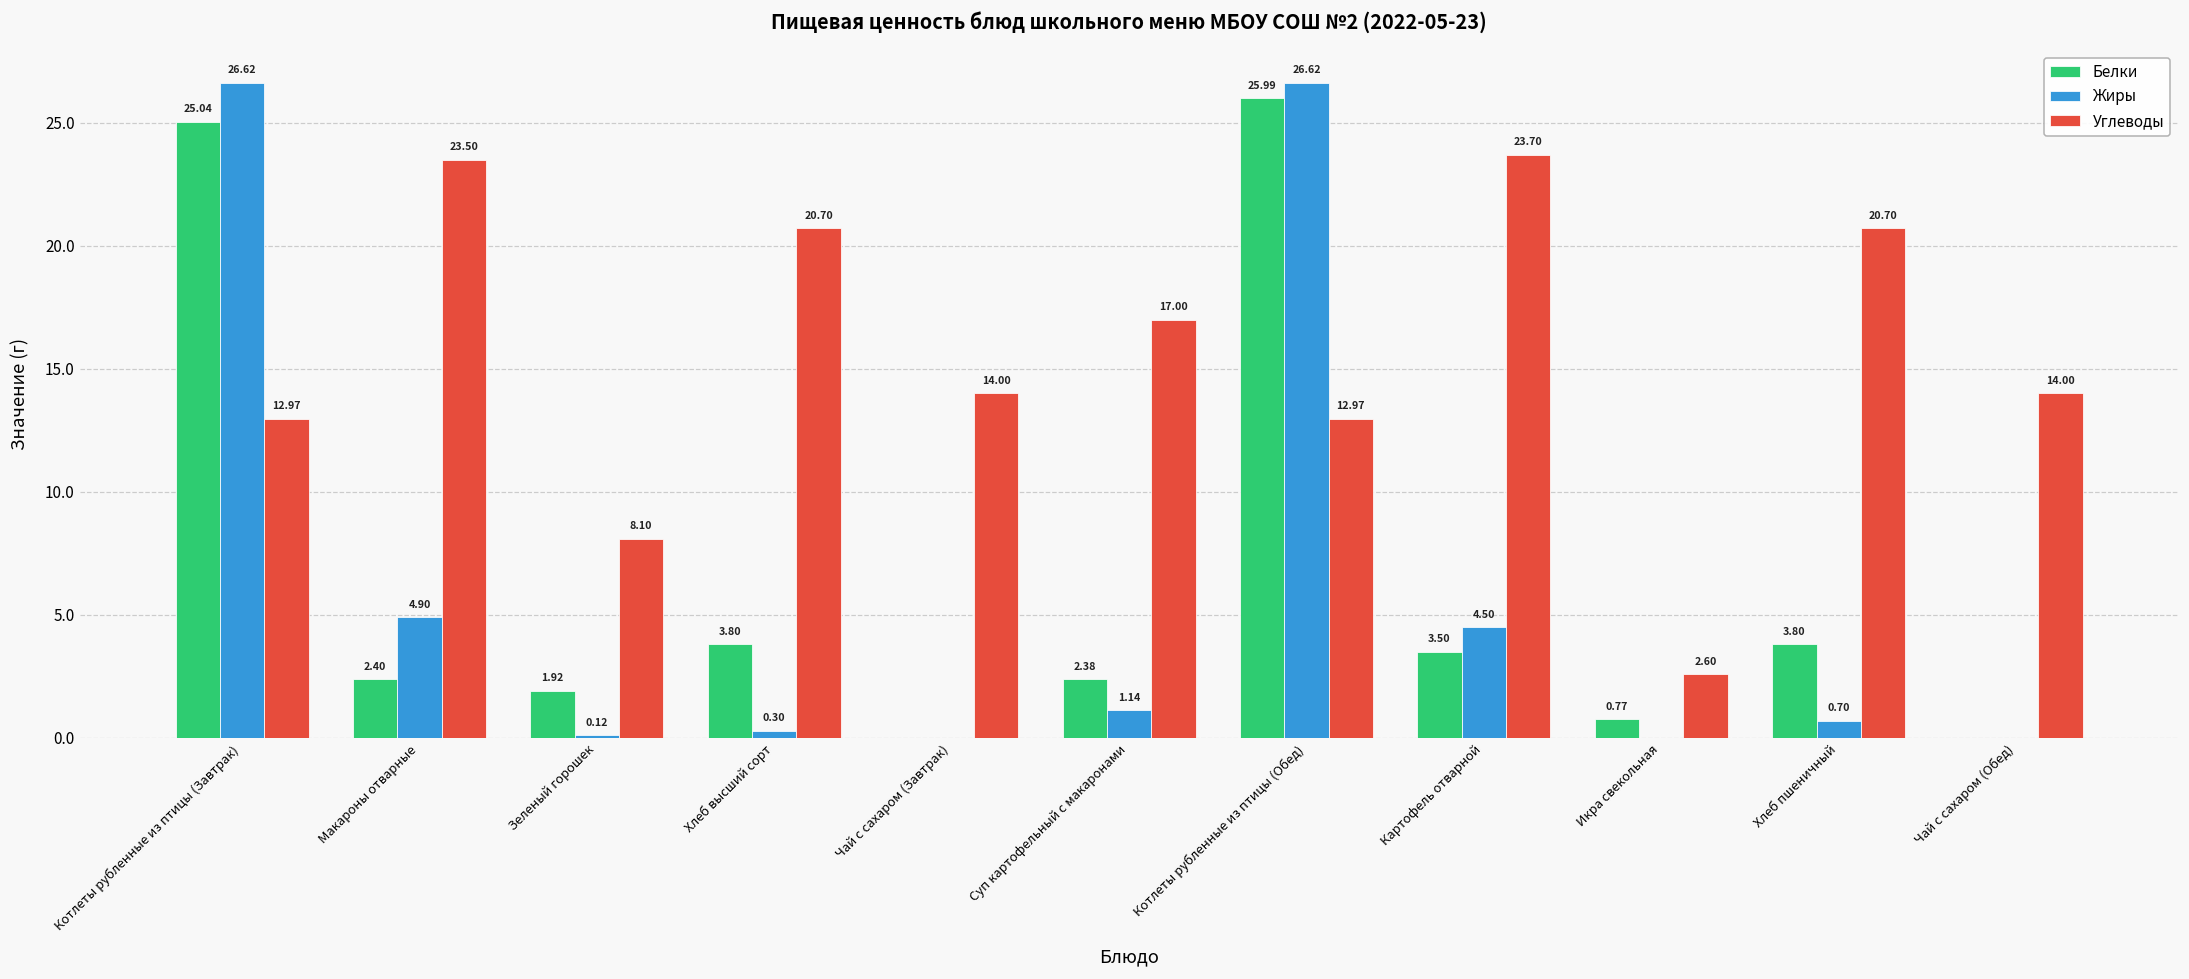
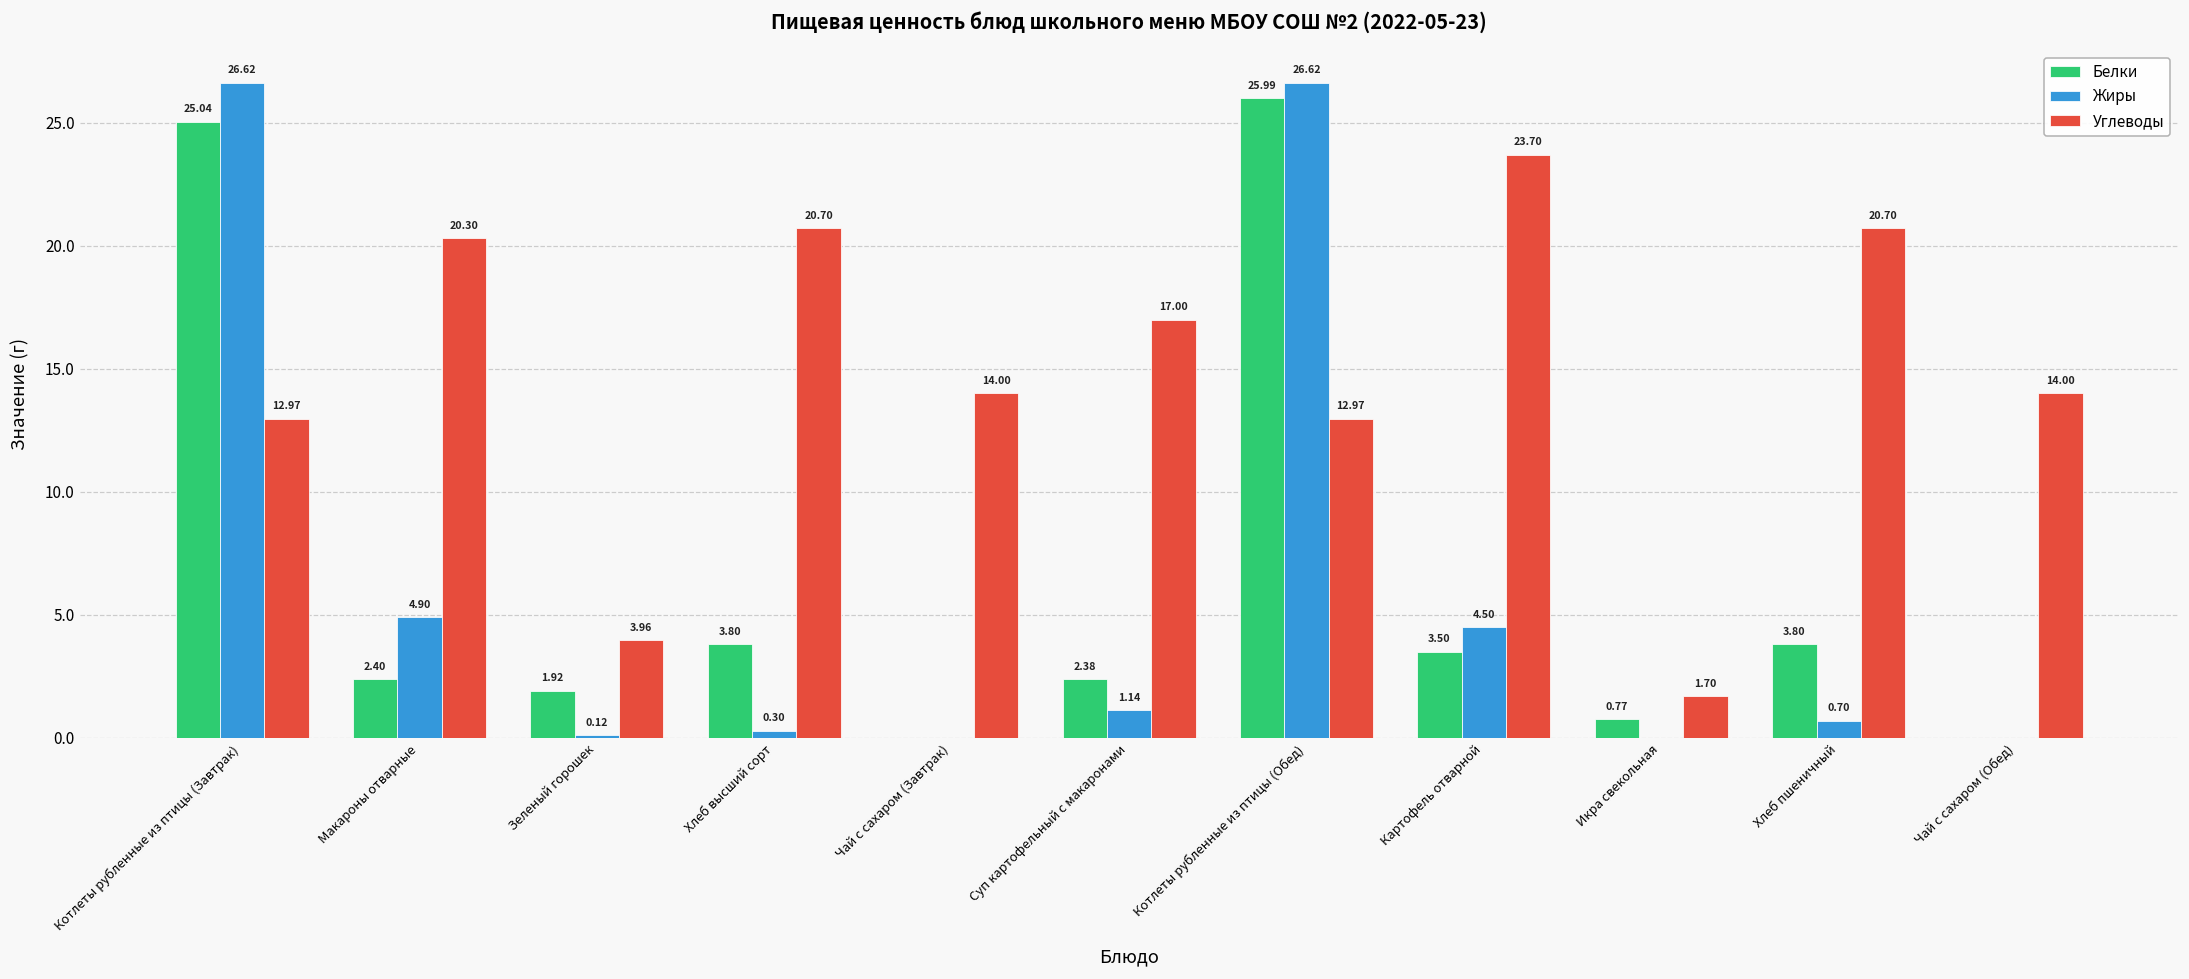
  {
    "Белки": {
      "Котлеты рубленные из птицы (Завтрак)": 25.04,
      "Макароны отварные": 2.40,
      "Зеленый горошек": 1.92,
      "Хлеб высший сорт": 3.80,
      "Суп картофельный с макаронами": 2.38,
      "Котлеты рубленные из птицы (Обед)": 25.99,
      "Картофель отварной": 3.50,
      "Икра свекольная": 0.77,
      "Хлеб пшеничный": 3.80
    },
    "Жиры": {
      "Котлеты рубленные из птицы (Завтрак)": 26.62,
      "Макароны отварные": 4.90,
      "Зеленый горошек": 0.12,
      "Хлеб высший сорт": 0.30,
      "Суп картофельный с макаронами": 1.14,
      "Котлеты рубленные из птицы (Обед)": 26.62,
      "Картофель отварной": 4.50,
      "Хлеб пшеничный": 0.70
    },
    "Углеводы": {
      "Котлеты рубленные из птицы (Завтрак)": 12.97,
-     "Макароны отварные": 23.50,
-     "Зеленый горошек": 8.10,
+     "Макароны отварные": 20.30,
+     "Зеленый горошек": 3.96,
      "Хлеб высший сорт": 20.70,
      "Чай с сахаром (Завтрак)": 14.00,
      "Суп картофельный с макаронами": 17.00,
      "Котлеты рубленные из птицы (Обед)": 12.97,
      "Картофель отварной": 23.70,
-     "Икра свекольная": 2.60,
+     "Икра свекольная": 1.70,
      "Хлеб пшеничный": 20.70,
      "Чай с сахаром (Обед)": 14.00
    }
  }
